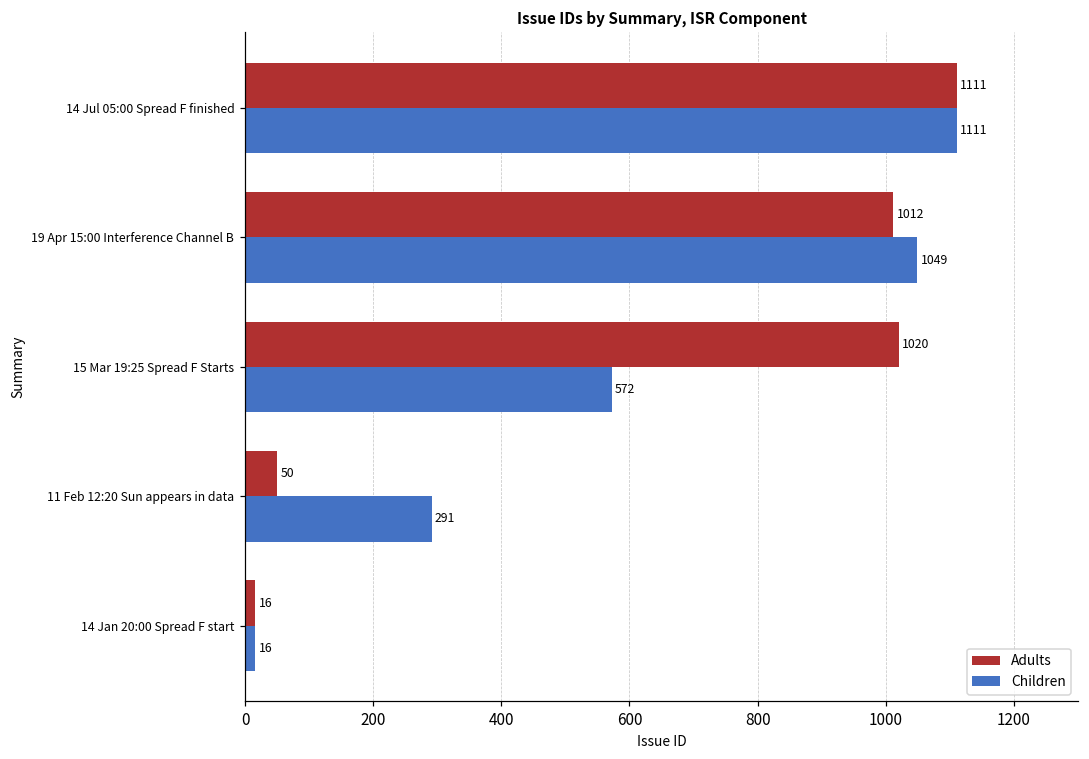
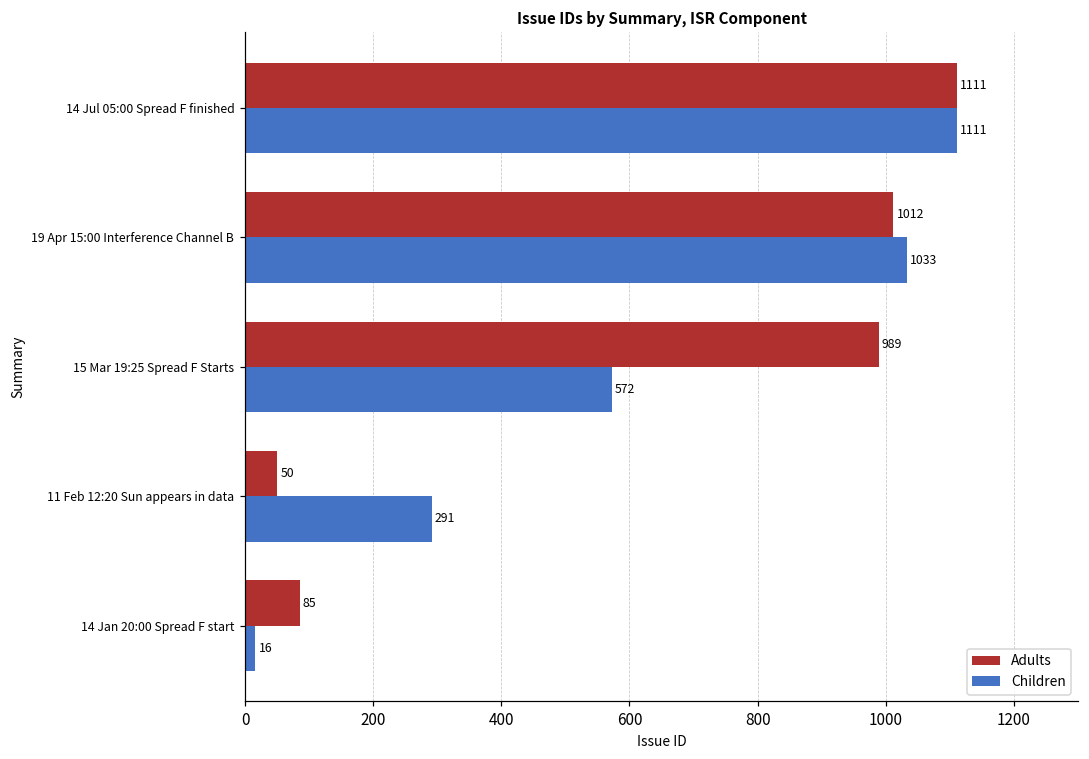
  {
    "Adults": {
      "14 Jul 05:00 Spread F finished": 1111,
      "19 Apr 15:00 Interference Channel B": 1012,
-     "15 Mar 19:25 Spread F Starts": 1020,
+     "15 Mar 19:25 Spread F Starts": 989,
      "11 Feb 12:20 Sun appears in data": 50,
-     "14 Jan 20:00 Spread F start": 16
+     "14 Jan 20:00 Spread F start": 85
    },
    "Children": {
      "14 Jul 05:00 Spread F finished": 1111,
-     "19 Apr 15:00 Interference Channel B": 1049,
+     "19 Apr 15:00 Interference Channel B": 1033,
      "15 Mar 19:25 Spread F Starts": 572,
      "11 Feb 12:20 Sun appears in data": 291,
      "14 Jan 20:00 Spread F start": 16
    }
  }
